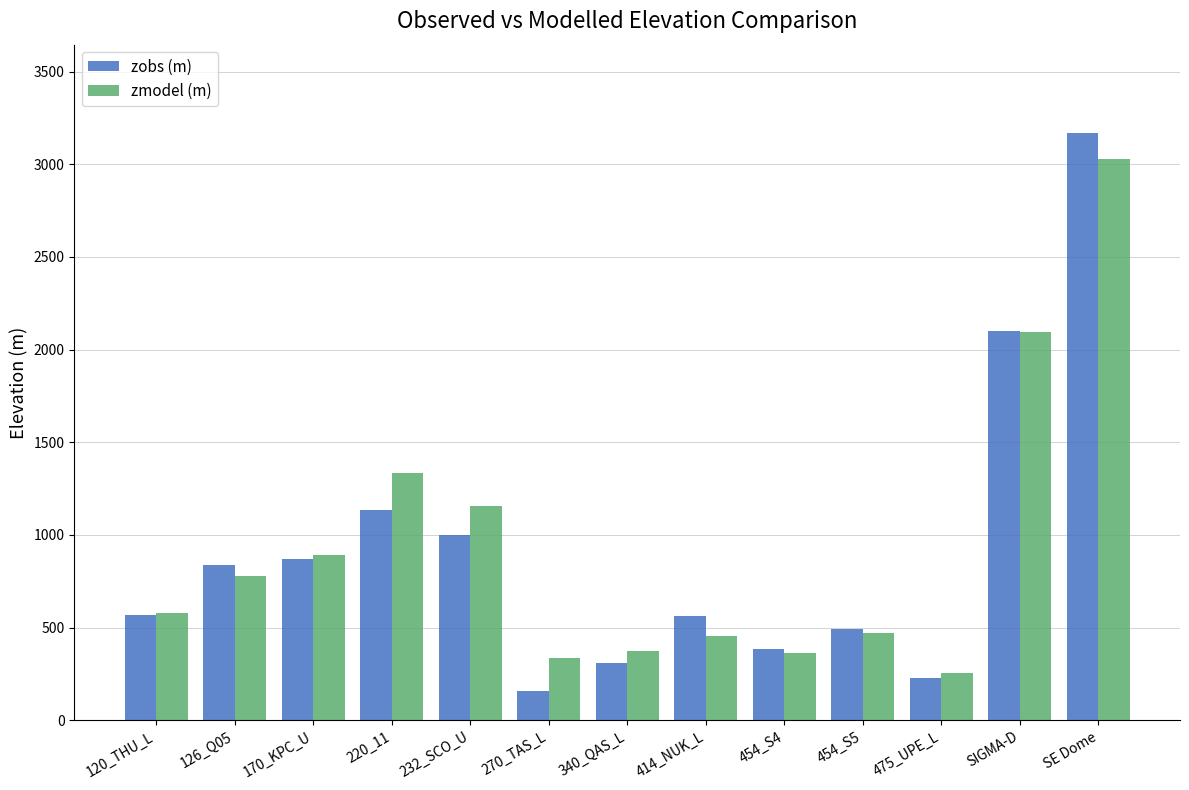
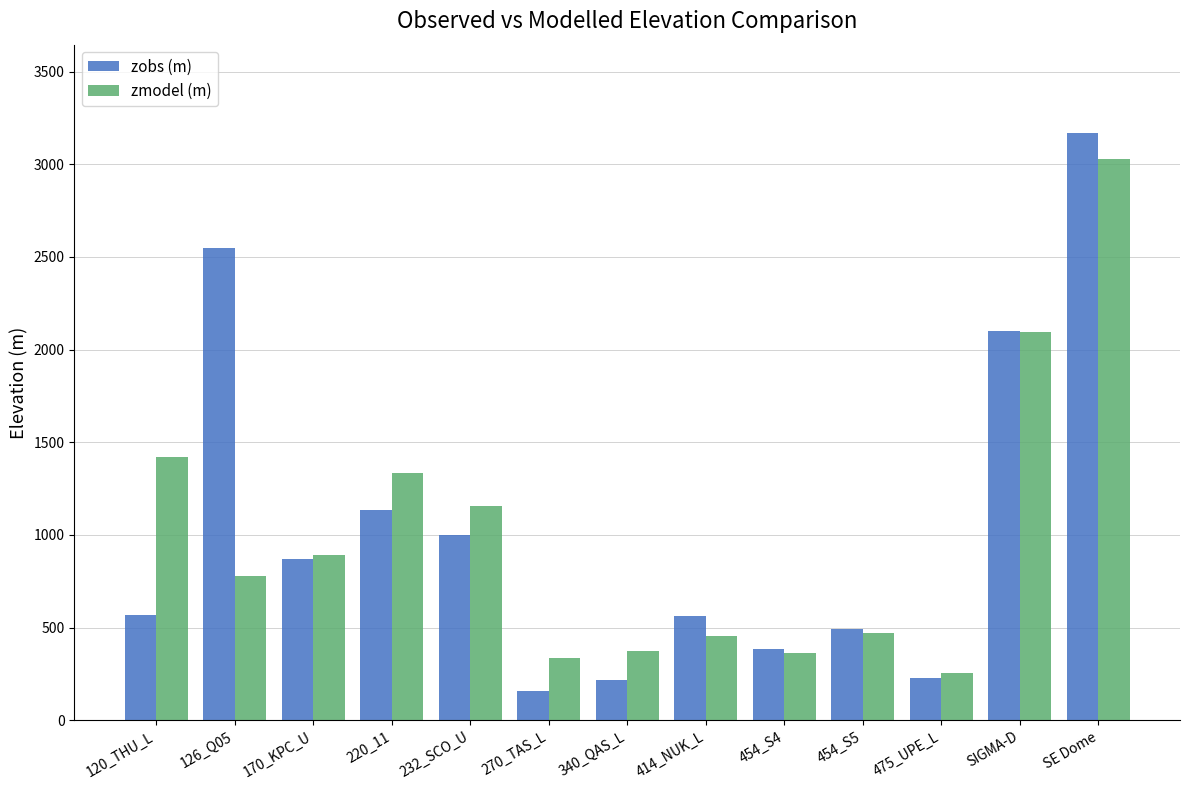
  {
    "zobs (m)": {
      "120_THU_L": 570,
-     "126_Q05": 840,
+     "126_Q05": 2550,
      "170_KPC_U": 870,
      "220_11": 1130,
      "232_SCO_U": 1000,
      "270_TAS_L": 160,
-     "340_QAS_L": 310,
+     "340_QAS_L": 220,
      "414_NUK_L": 560,
      "454_S4": 380,
      "454_S5": 490,
      "475_UPE_L": 230,
      "SIGMA-D": 2100,
      "SE Dome": 3170
    },
    "zmodel (m)": {
-     "120_THU_L": 580,
+     "120_THU_L": 1420,
      "126_Q05": 780,
      "170_KPC_U": 890,
      "220_11": 1330,
      "232_SCO_U": 1160,
      "270_TAS_L": 340,
      "340_QAS_L": 380,
      "414_NUK_L": 450,
      "454_S4": 360,
      "454_S5": 470,
      "475_UPE_L": 250,
      "SIGMA-D": 2100,
      "SE Dome": 3030
    }
  }
